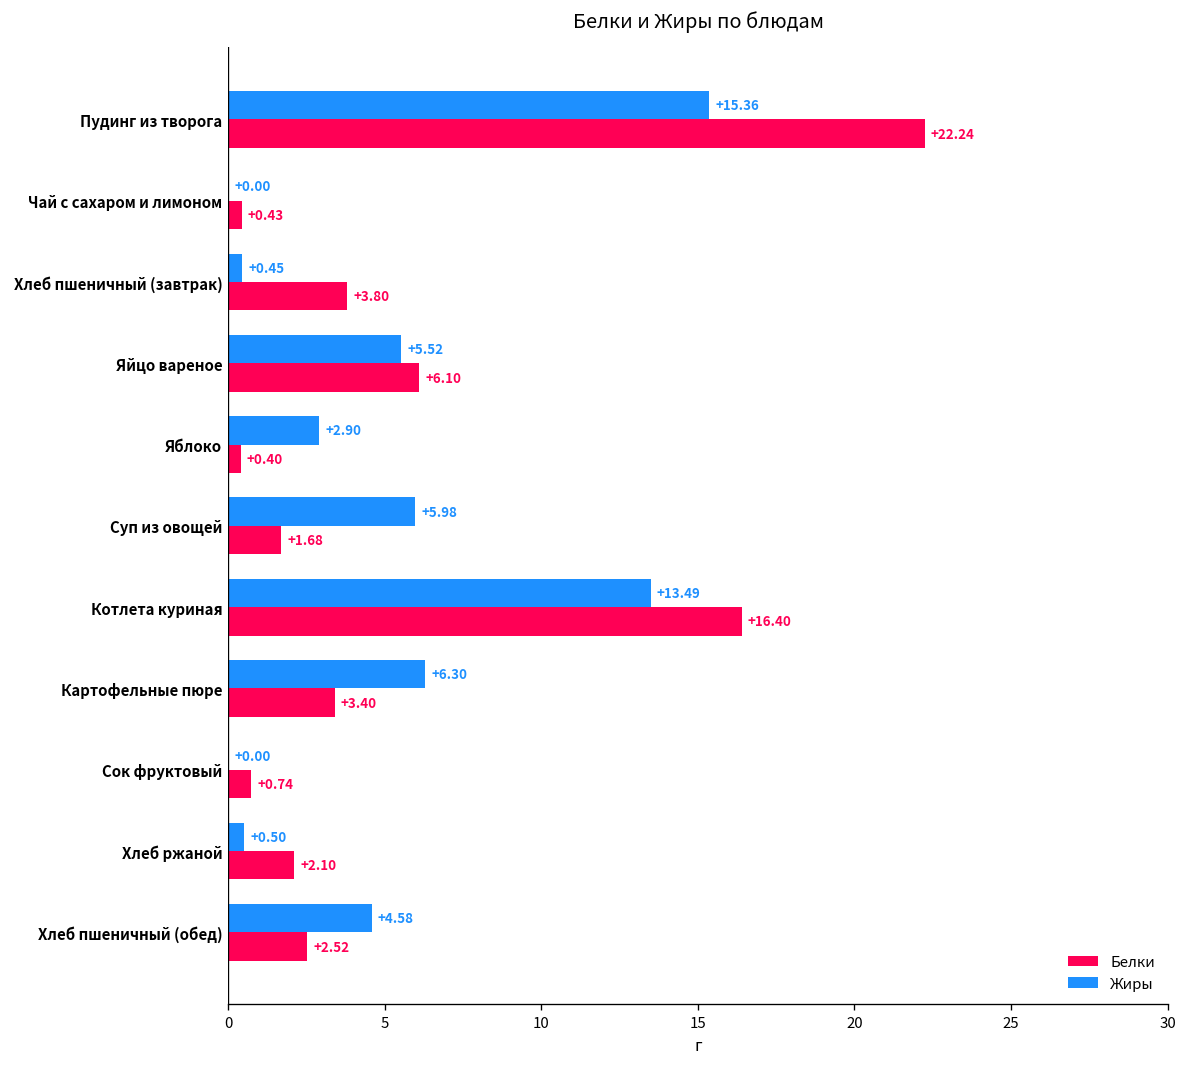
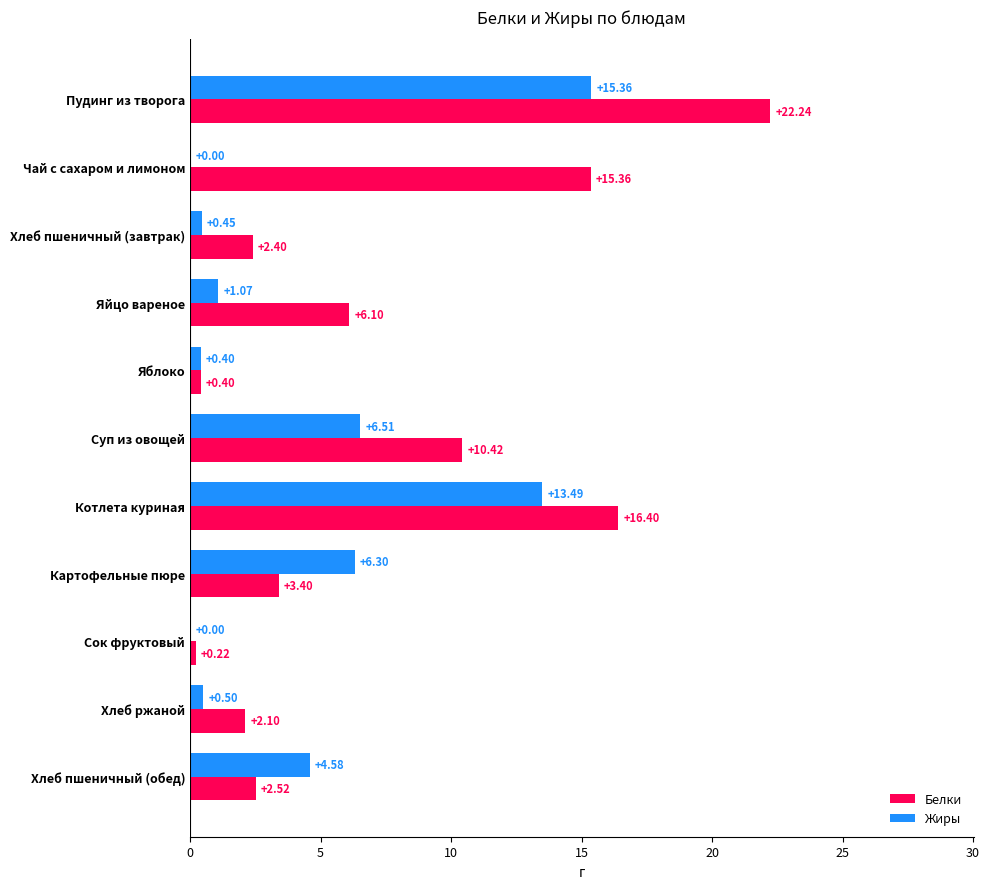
  {
    "Белки": {
      "Пудинг из творога": "+22.24",
-     "Чай с сахаром и лимоном": "+0.43",
-     "Хлеб пшеничный (завтрак)": "+3.80",
+     "Чай с сахаром и лимоном": "+15.36",
+     "Хлеб пшеничный (завтрак)": "+2.40",
      "Яйцо вареное": "+6.10",
      "Яблоко": "+0.40",
-     "Суп из овощей": "+1.68",
+     "Суп из овощей": "+10.42",
      "Котлета куриная": "+16.40",
      "Картофельные пюре": "+3.40",
-     "Сок фруктовый": "+0.74",
+     "Сок фруктовый": "+0.22",
      "Хлеб ржаной": "+2.10",
      "Хлеб пшеничный (обед)": "+2.52"
    },
    "Жиры": {
      "Пудинг из творога": "+15.36",
      "Чай с сахаром и лимоном": "+0.00",
      "Хлеб пшеничный (завтрак)": "+0.45",
-     "Яйцо вареное": "+5.52",
-     "Яблоко": "+2.90",
-     "Суп из овощей": "+5.98",
+     "Яйцо вареное": "+1.07",
+     "Яблоко": "+0.40",
+     "Суп из овощей": "+6.51",
      "Котлета куриная": "+13.49",
      "Картофельные пюре": "+6.30",
      "Сок фруктовый": "+0.00",
      "Хлеб ржаной": "+0.50",
      "Хлеб пшеничный (обед)": "+4.58"
    }
  }
